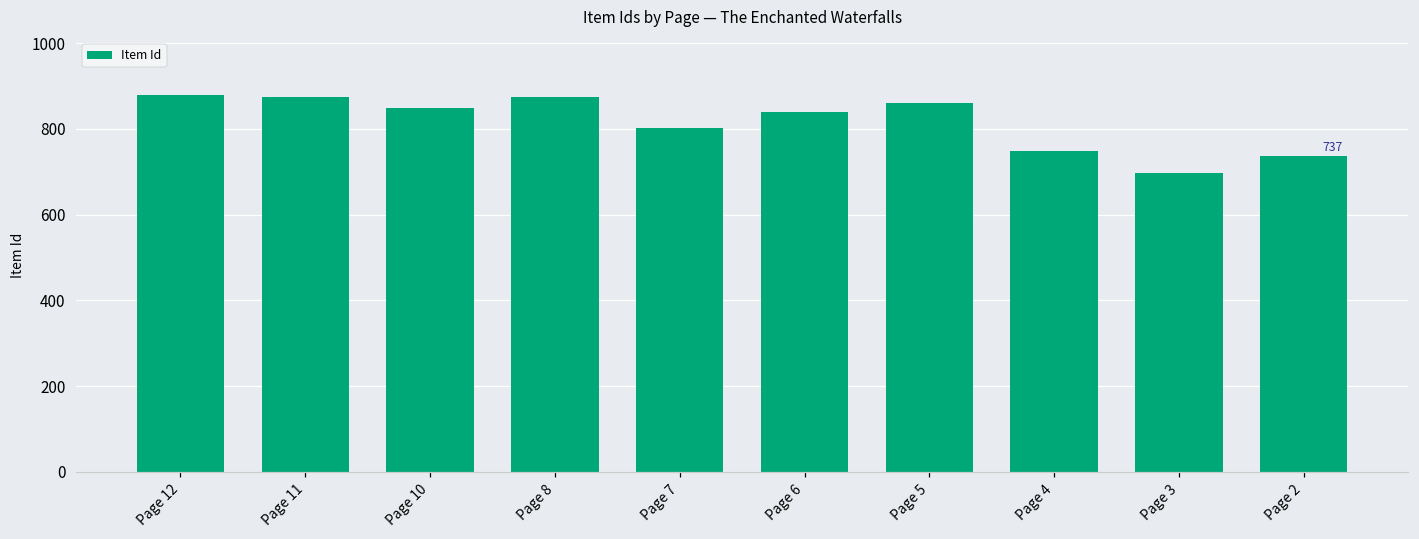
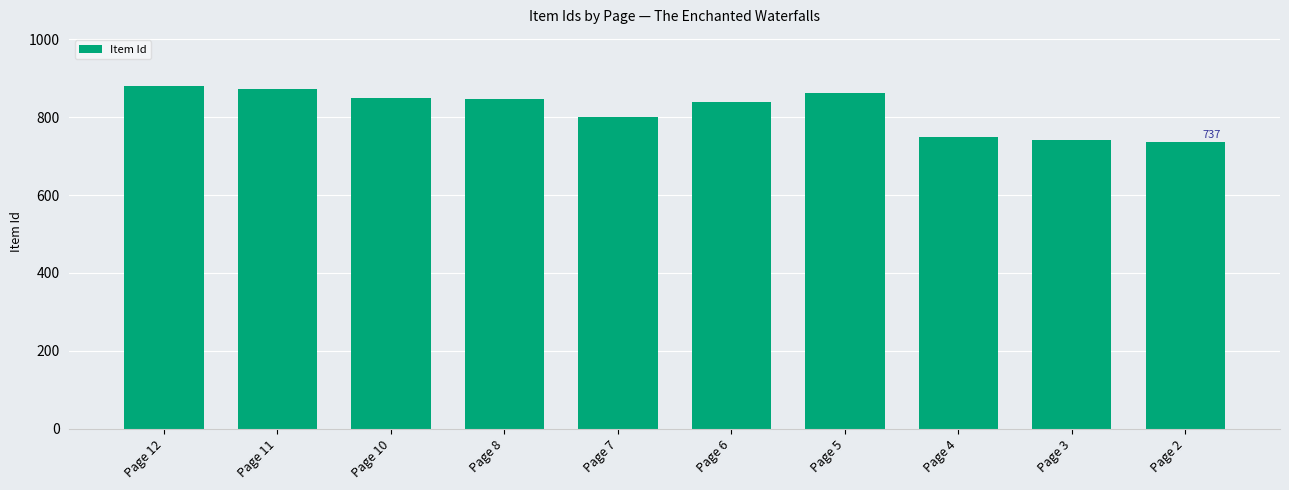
  {
    "Page 12": 880,
    "Page 11": 870,
    "Page 10": 850,
-   "Page 8": 870,
+   "Page 8": 850,
    "Page 7": 800,
    "Page 6": 840,
    "Page 5": 860,
    "Page 4": 750,
-   "Page 3": 700
+   "Page 3": 740
  }
